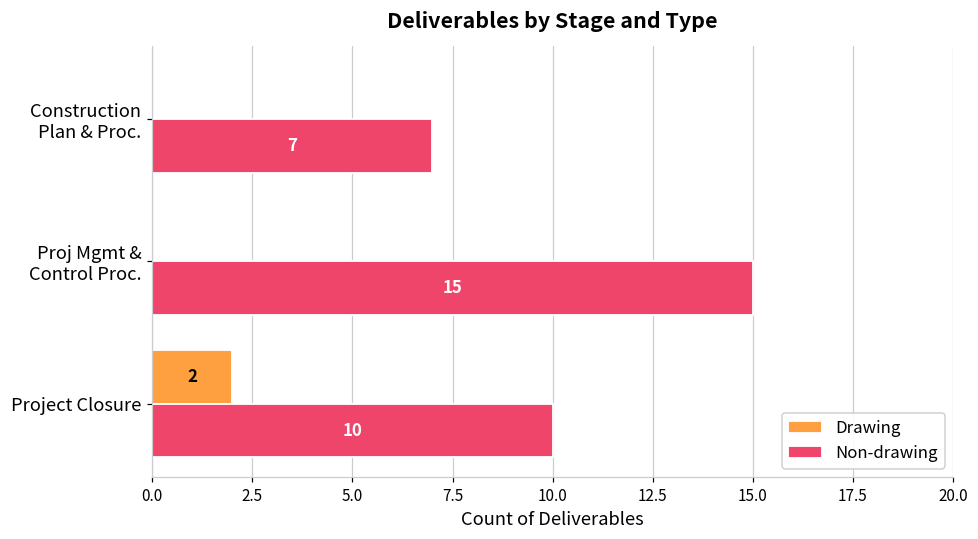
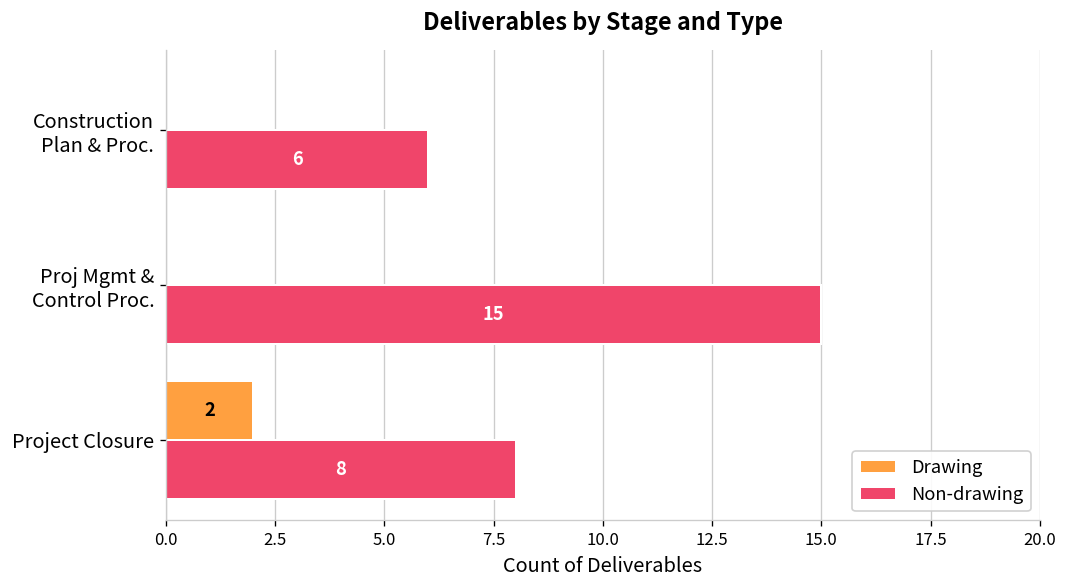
  {
    "Drawing": {
      "Project Closure": 2
    },
    "Non-drawing": {
-     "Construction Plan & Proc.": 7,
+     "Construction Plan & Proc.": 6,
      "Proj Mgmt & Control Proc.": 15,
-     "Project Closure": 10
+     "Project Closure": 8
    }
  }
